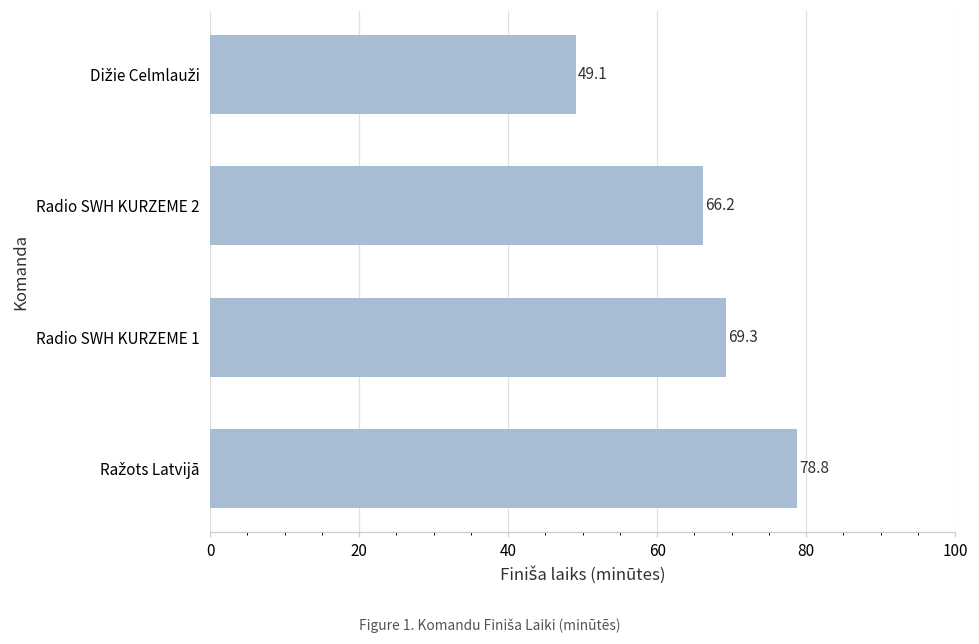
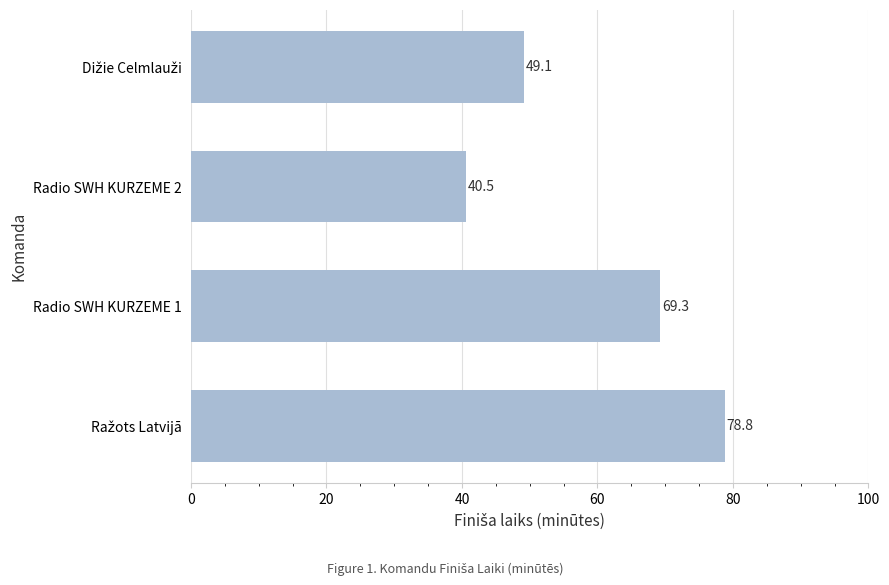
  {
    "Dižie Celmlauži": 49.1,
-   "Radio SWH KURZEME 2": 66.2,
+   "Radio SWH KURZEME 2": 40.5,
    "Radio SWH KURZEME 1": 69.3,
    "Ražots Latvijā": 78.8
  }
